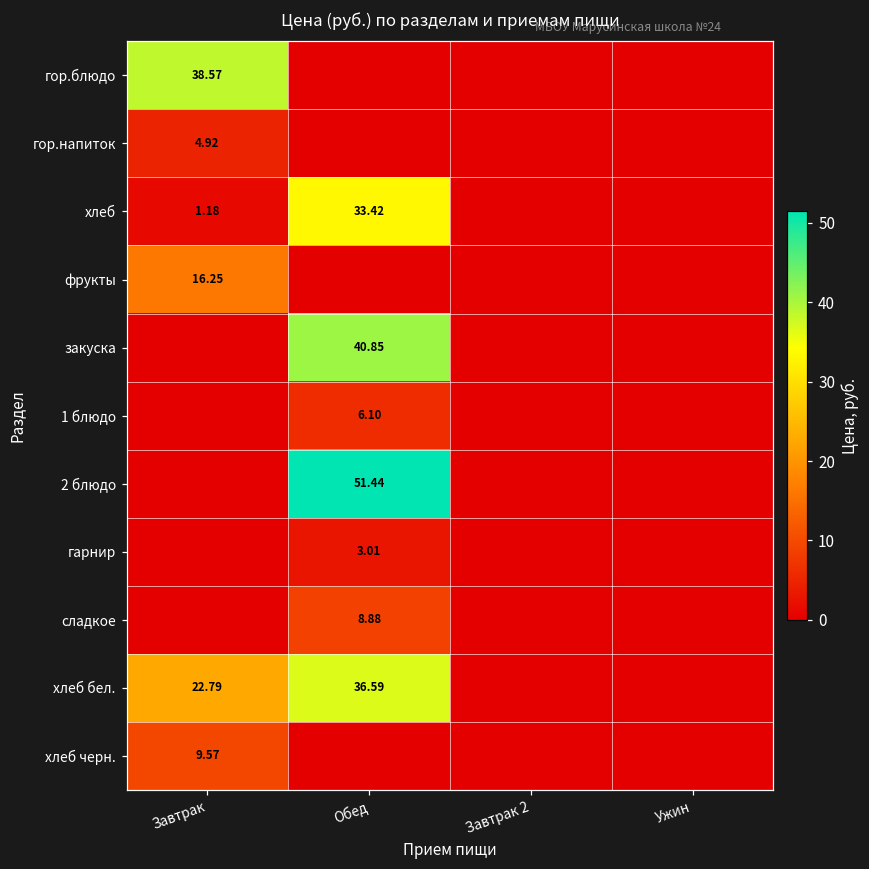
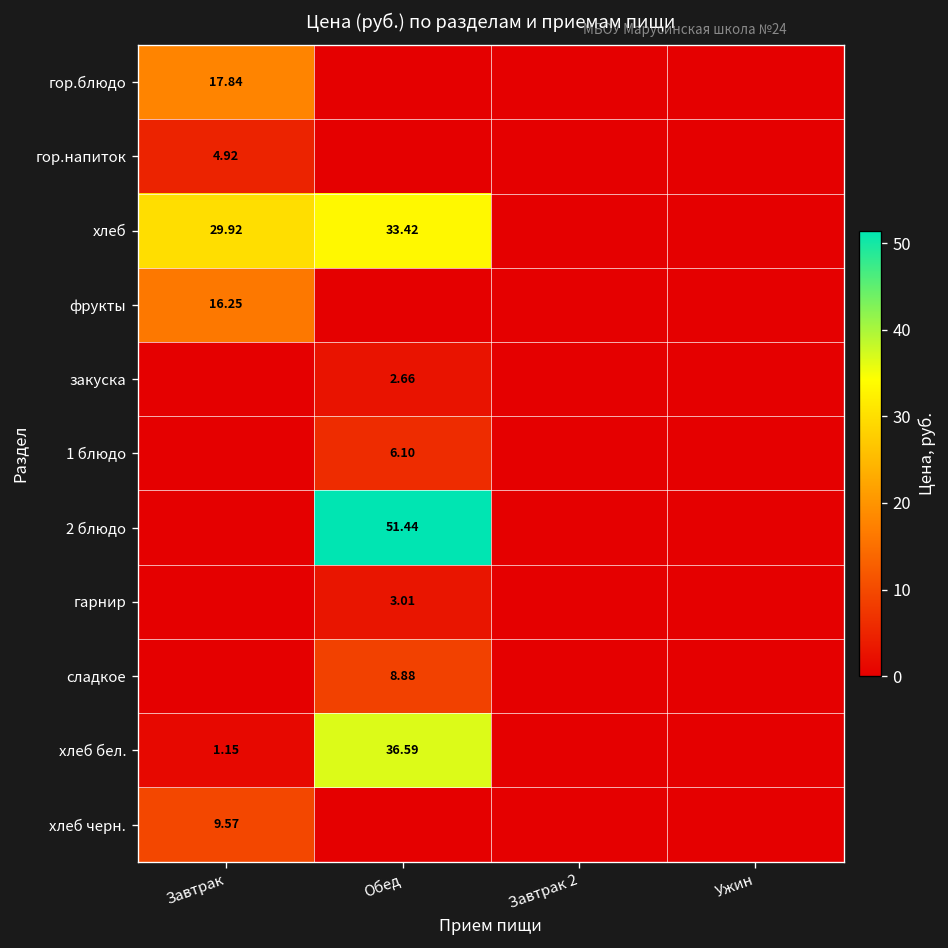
  {
    "гор.блюдо": {
-     "Завтрак": 38.57
+     "Завтрак": 17.84
    },
    "гор.напиток": {
      "Завтрак": 4.92
    },
    "хлеб": {
-     "Завтрак": 1.18,
+     "Завтрак": 29.92,
      "Обед": 33.42
    },
    "фрукты": {
      "Завтрак": 16.25
    },
    "закуска": {
-     "Обед": 40.85
+     "Обед": 2.66
    },
    "1 блюдо": {
      "Обед": 6.10
    },
    "2 блюдо": {
      "Обед": 51.44
    },
    "гарнир": {
      "Обед": 3.01
    },
    "сладкое": {
      "Обед": 8.88
    },
    "хлеб бел.": {
-     "Завтрак": 22.79,
+     "Завтрак": 1.15,
      "Обед": 36.59
    },
    "хлеб черн.": {
      "Завтрак": 9.57
    }
  }
